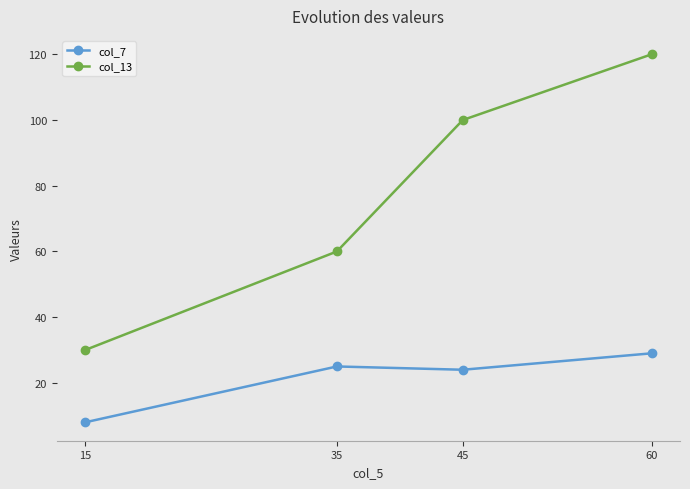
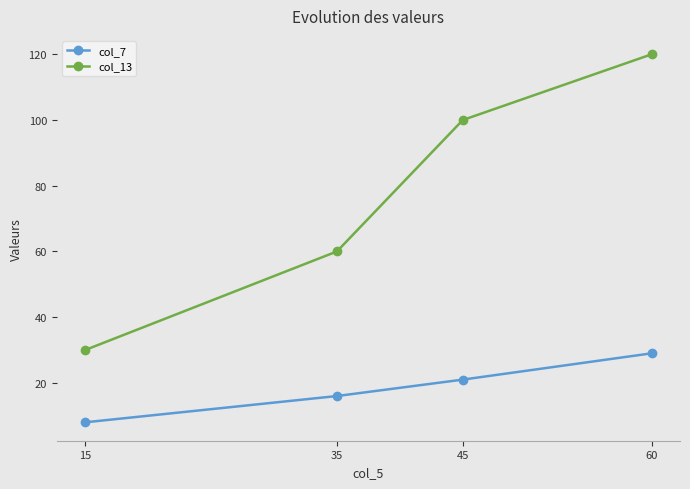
  {
    "col_7": {
      "15": 8,
-     "35": 25,
-     "45": 24,
+     "35": 16,
+     "45": 21,
      "60": 29
    },
    "col_13": {
      "15": 30,
      "35": 60,
      "45": 100,
      "60": 120
    }
  }
